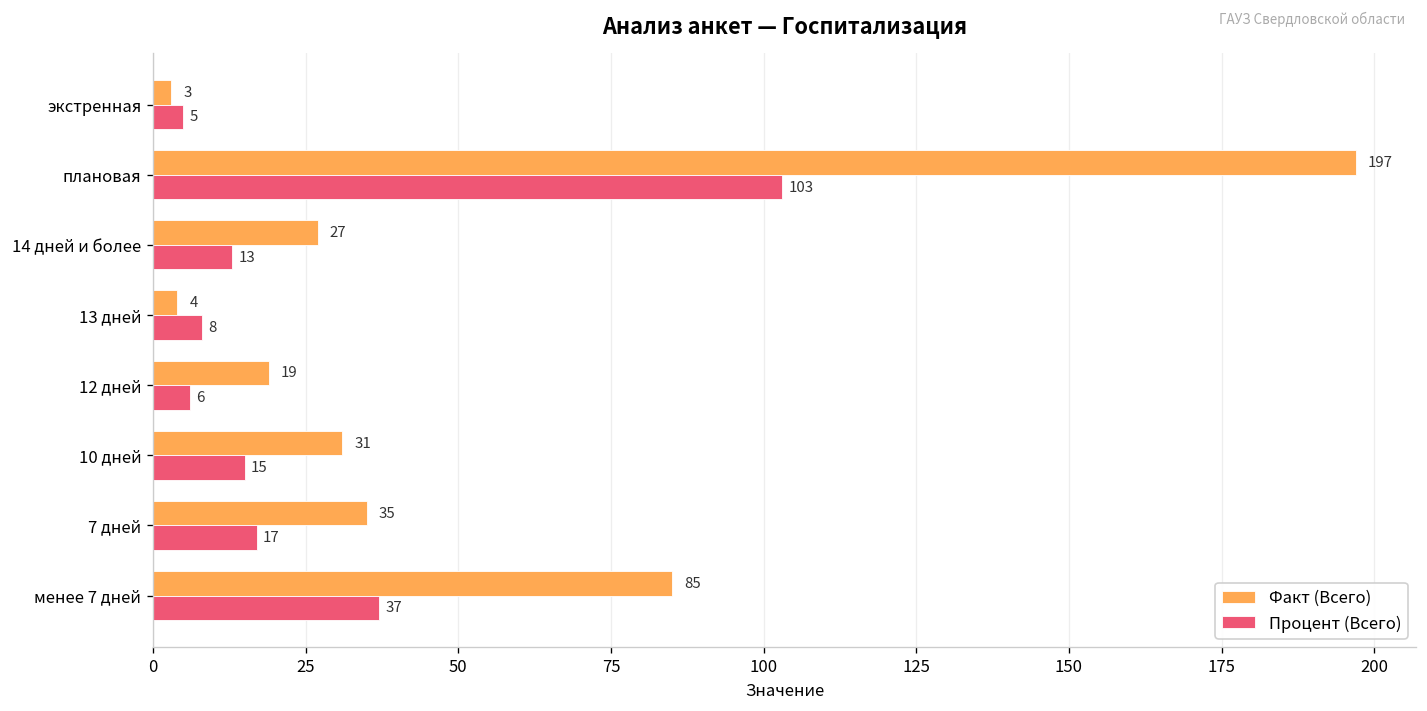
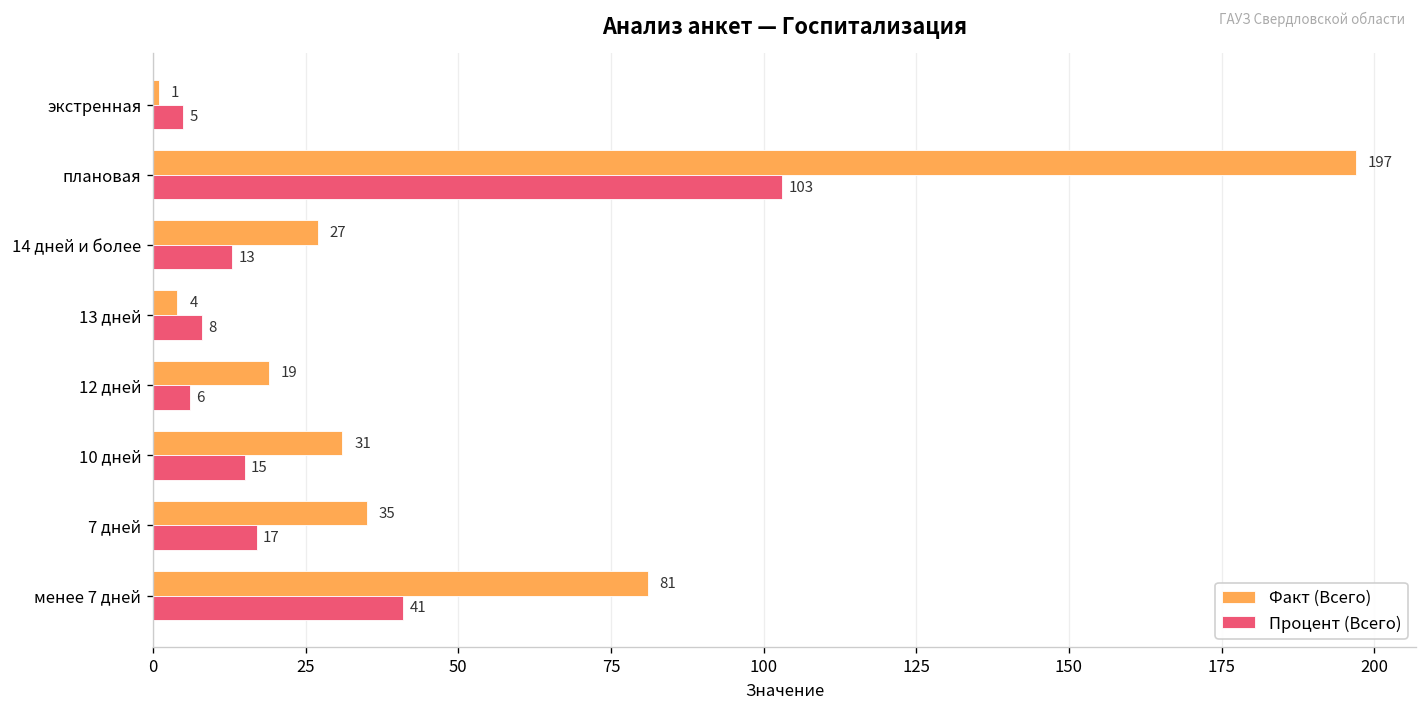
  {
    "Факт (Всего)": {
-     "экстренная": 3,
+     "экстренная": 1,
      "плановая": 197,
      "14 дней и более": 27,
      "13 дней": 4,
      "12 дней": 19,
      "10 дней": 31,
      "7 дней": 35,
-     "менее 7 дней": 85
+     "менее 7 дней": 81
    },
    "Процент (Всего)": {
      "экстренная": 5,
      "плановая": 103,
      "14 дней и более": 13,
      "13 дней": 8,
      "12 дней": 6,
      "10 дней": 15,
      "7 дней": 17,
-     "менее 7 дней": 37
+     "менее 7 дней": 41
    }
  }
